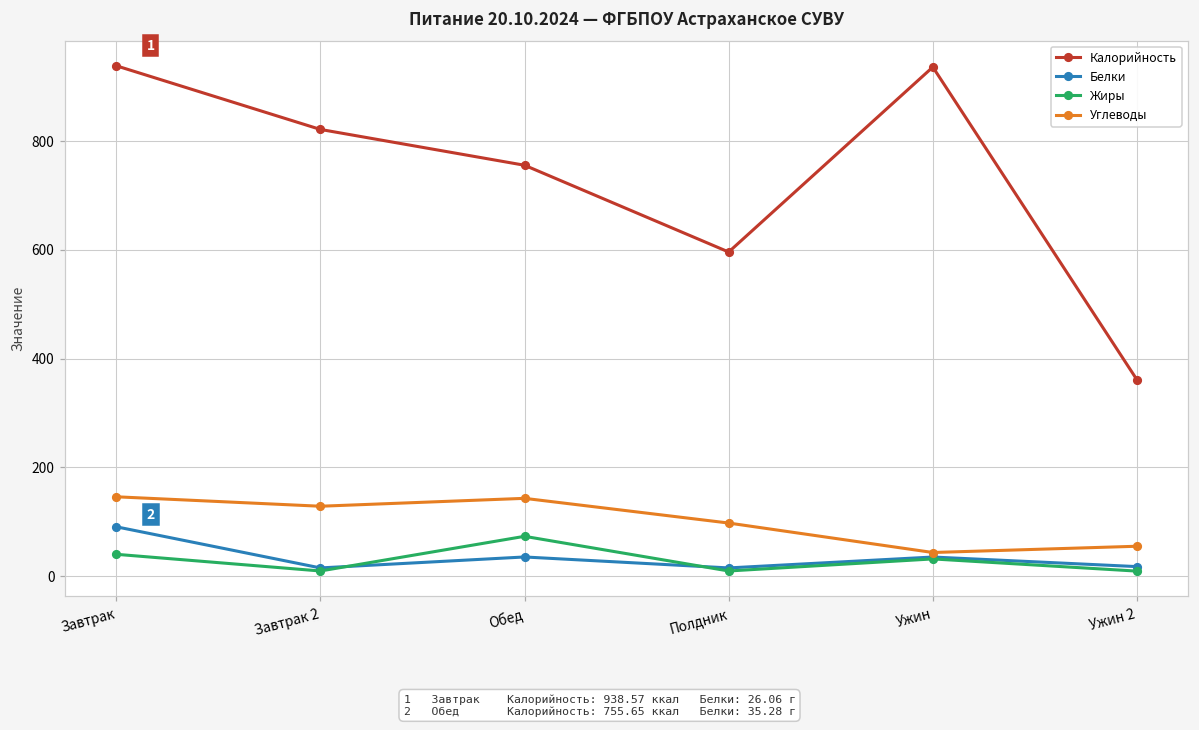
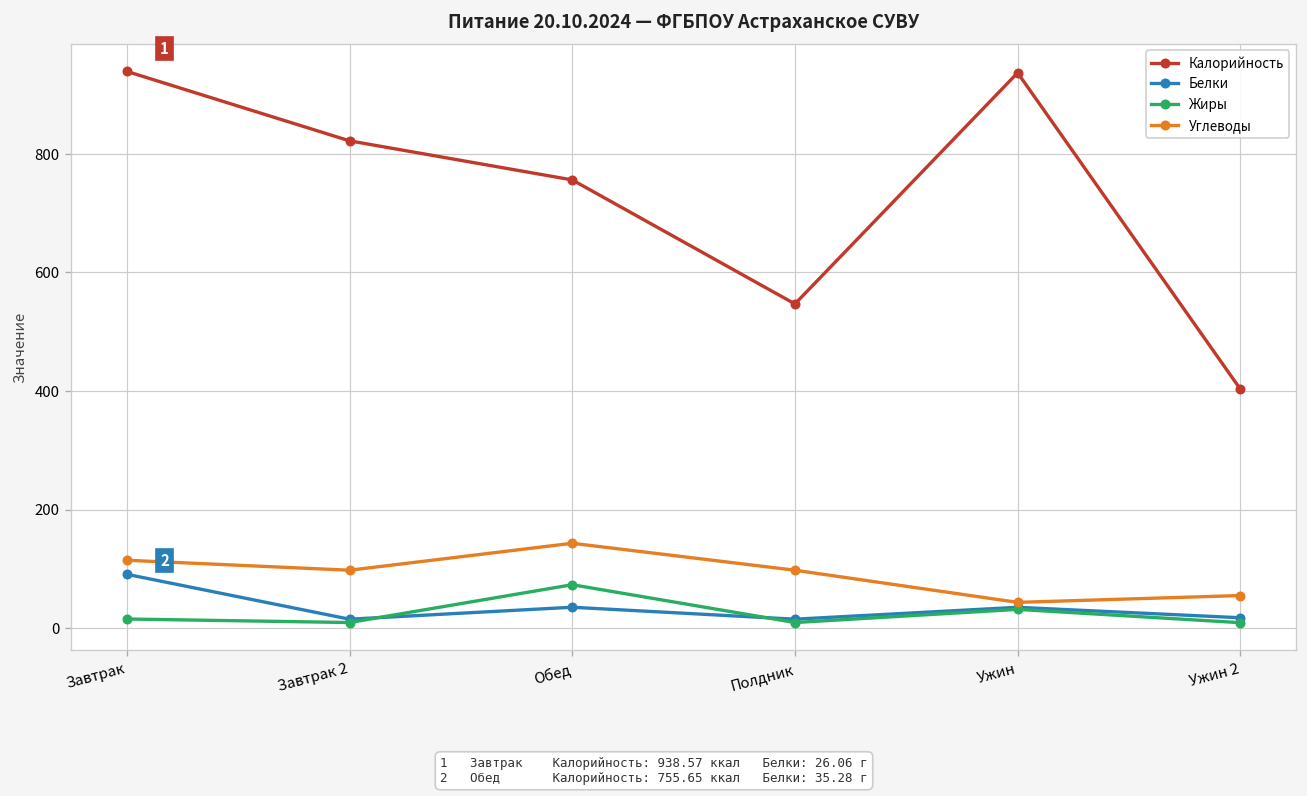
  {
    "Калорийность": {
      "Завтрак": 940,
      "Завтрак 2": 820,
      "Обед": 760,
-     "Полдник": 600,
+     "Полдник": 550,
      "Ужин": 940,
-     "Ужин 2": 360
+     "Ужин 2": 400
    },
    "Белки": {
      "Завтрак": 90,
      "Завтрак 2": 20,
      "Обед": 40,
      "Полдник": 20,
      "Ужин 2": 20
    },
    "Жиры": {
-     "Завтрак": 40,
+     "Завтрак": 20,
      "Завтрак 2": 10,
      "Обед": 70,
      "Полдник": 10,
      "Ужин 2": 10
    },
    "Углеводы": {
-     "Завтрак": 150,
-     "Завтрак 2": 130,
+     "Завтрак": 110,
+     "Завтрак 2": 100,
      "Обед": 140,
      "Полдник": 100,
      "Ужин": 40,
      "Ужин 2": 60
    }
  }
